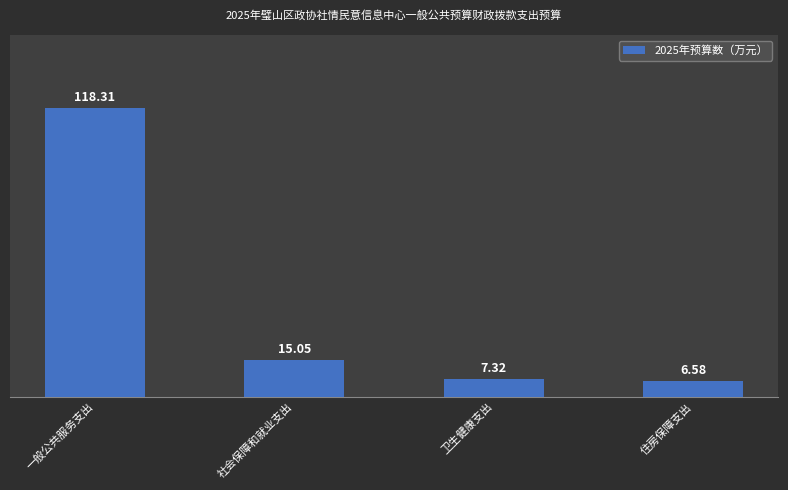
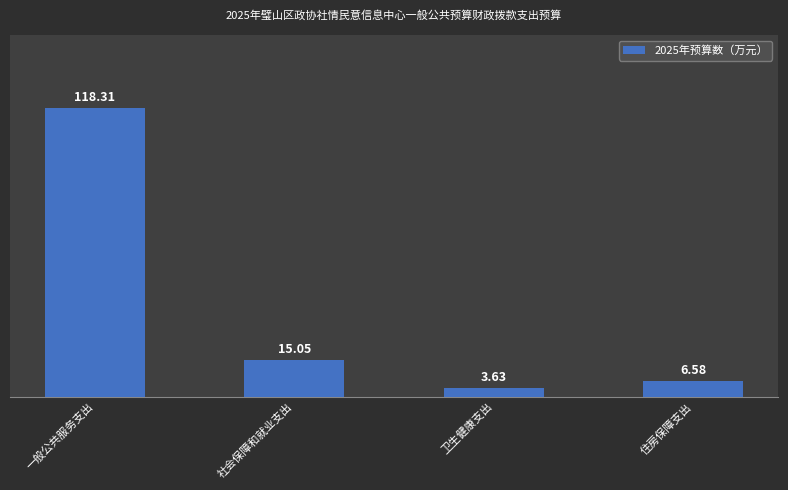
  {
    "一般公共服务支出": 118.31,
    "社会保障和就业支出": 15.05,
-   "卫生健康支出": 7.32,
+   "卫生健康支出": 3.63,
    "住房保障支出": 6.58
  }
